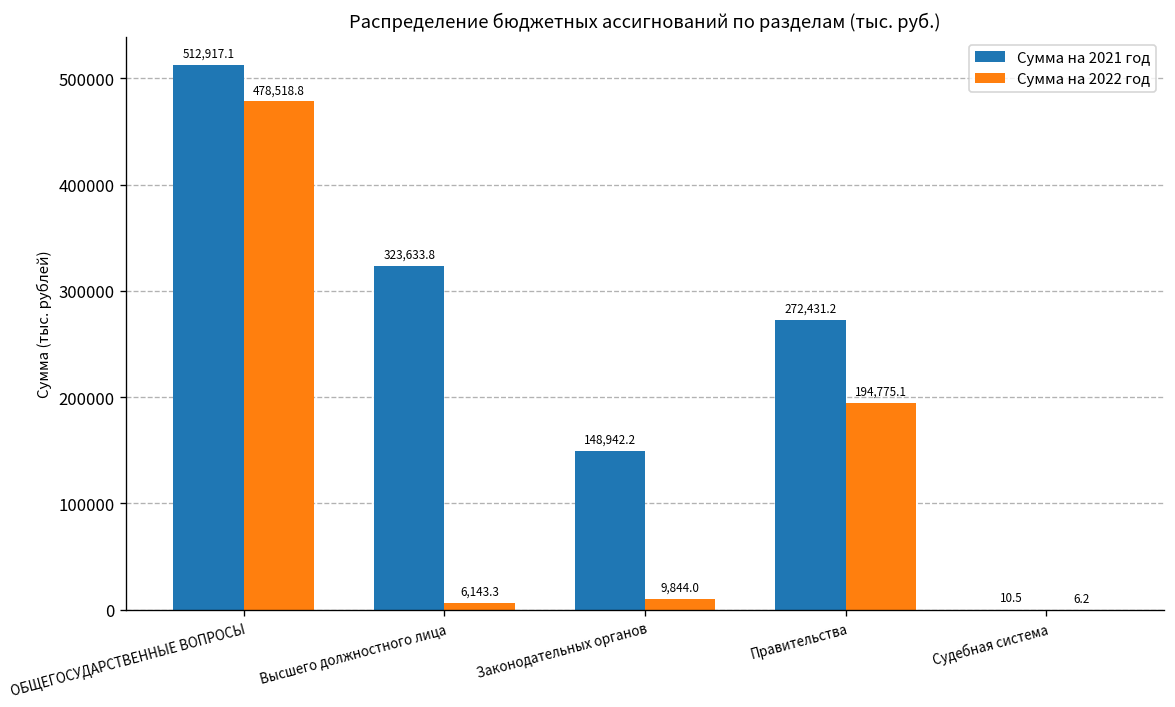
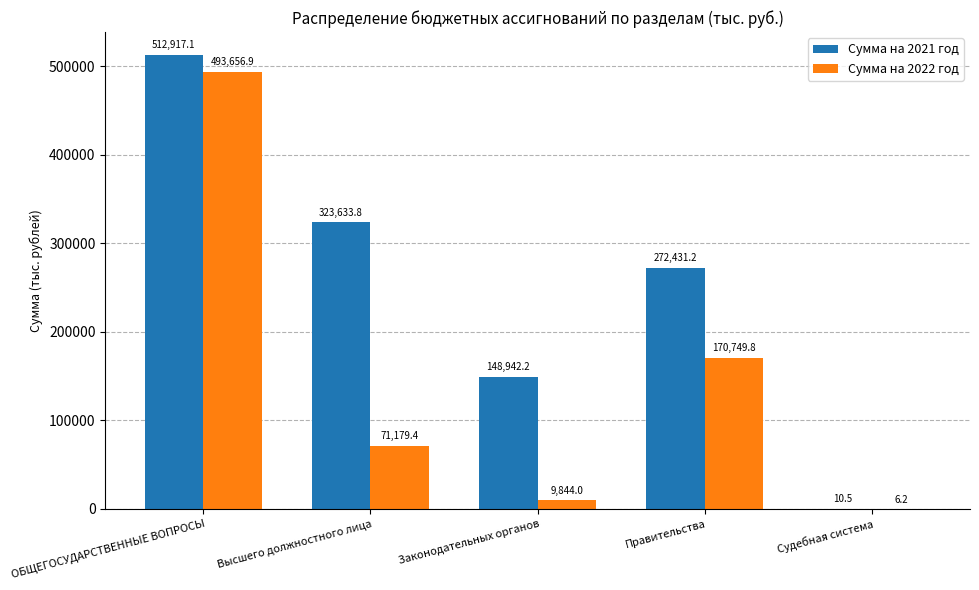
  {
    "Сумма на 2021 год": {
      "ОБЩЕГОСУДАРСТВЕННЫЕ ВОПРОСЫ": "512,917.1",
      "Высшего должностного лица": "323,633.8",
      "Законодательных органов": "148,942.2",
      "Правительства": "272,431.2",
      "Судебная система": "10.5"
    },
    "Сумма на 2022 год": {
-     "ОБЩЕГОСУДАРСТВЕННЫЕ ВОПРОСЫ": "478,518.8",
-     "Высшего должностного лица": "6,143.3",
+     "ОБЩЕГОСУДАРСТВЕННЫЕ ВОПРОСЫ": "493,656.9",
+     "Высшего должностного лица": "71,179.4",
      "Законодательных органов": "9,844.0",
-     "Правительства": "194,775.1",
+     "Правительства": "170,749.8",
      "Судебная система": "6.2"
    }
  }
